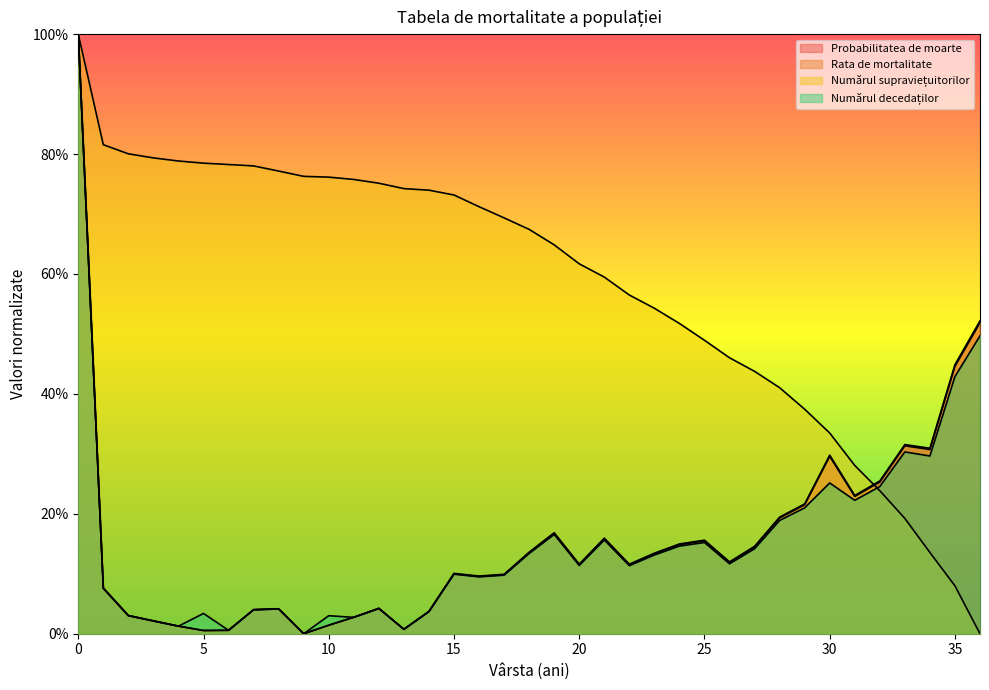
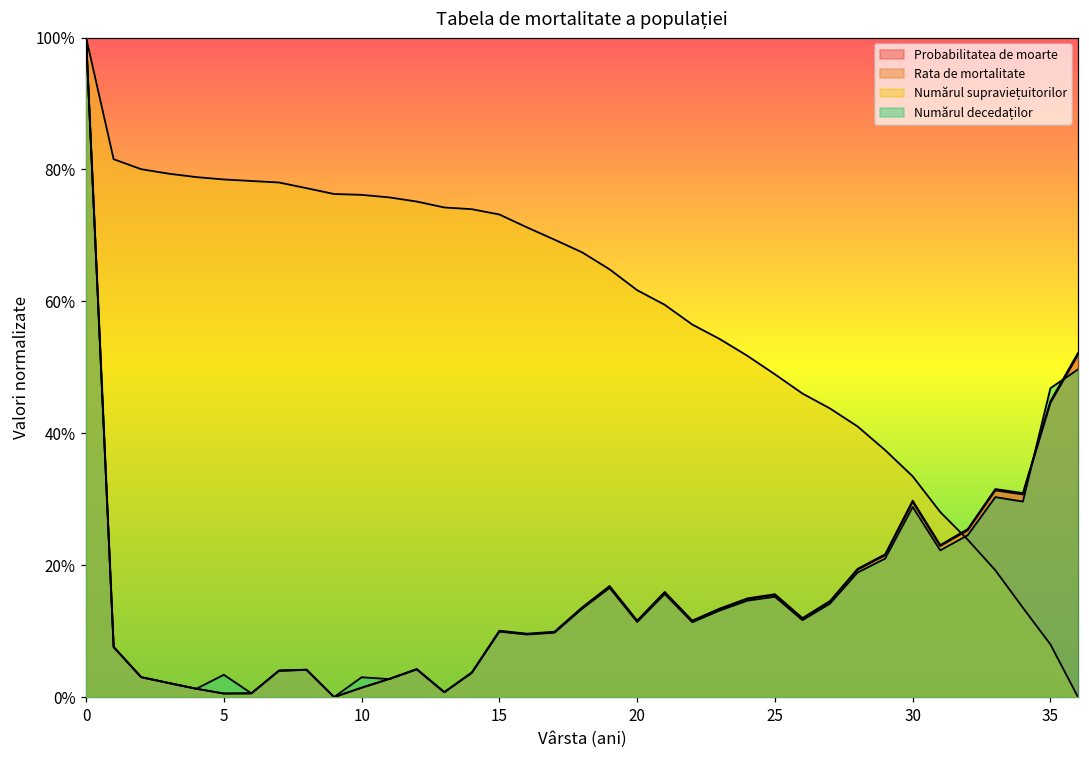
  {
    "Numărul decedaților": {
      "5": "3%",
      "10": "3%",
-     "30": "25%",
-     "35": "43%"
+     "30": "29%",
+     "35": "47%"
    }
  }
